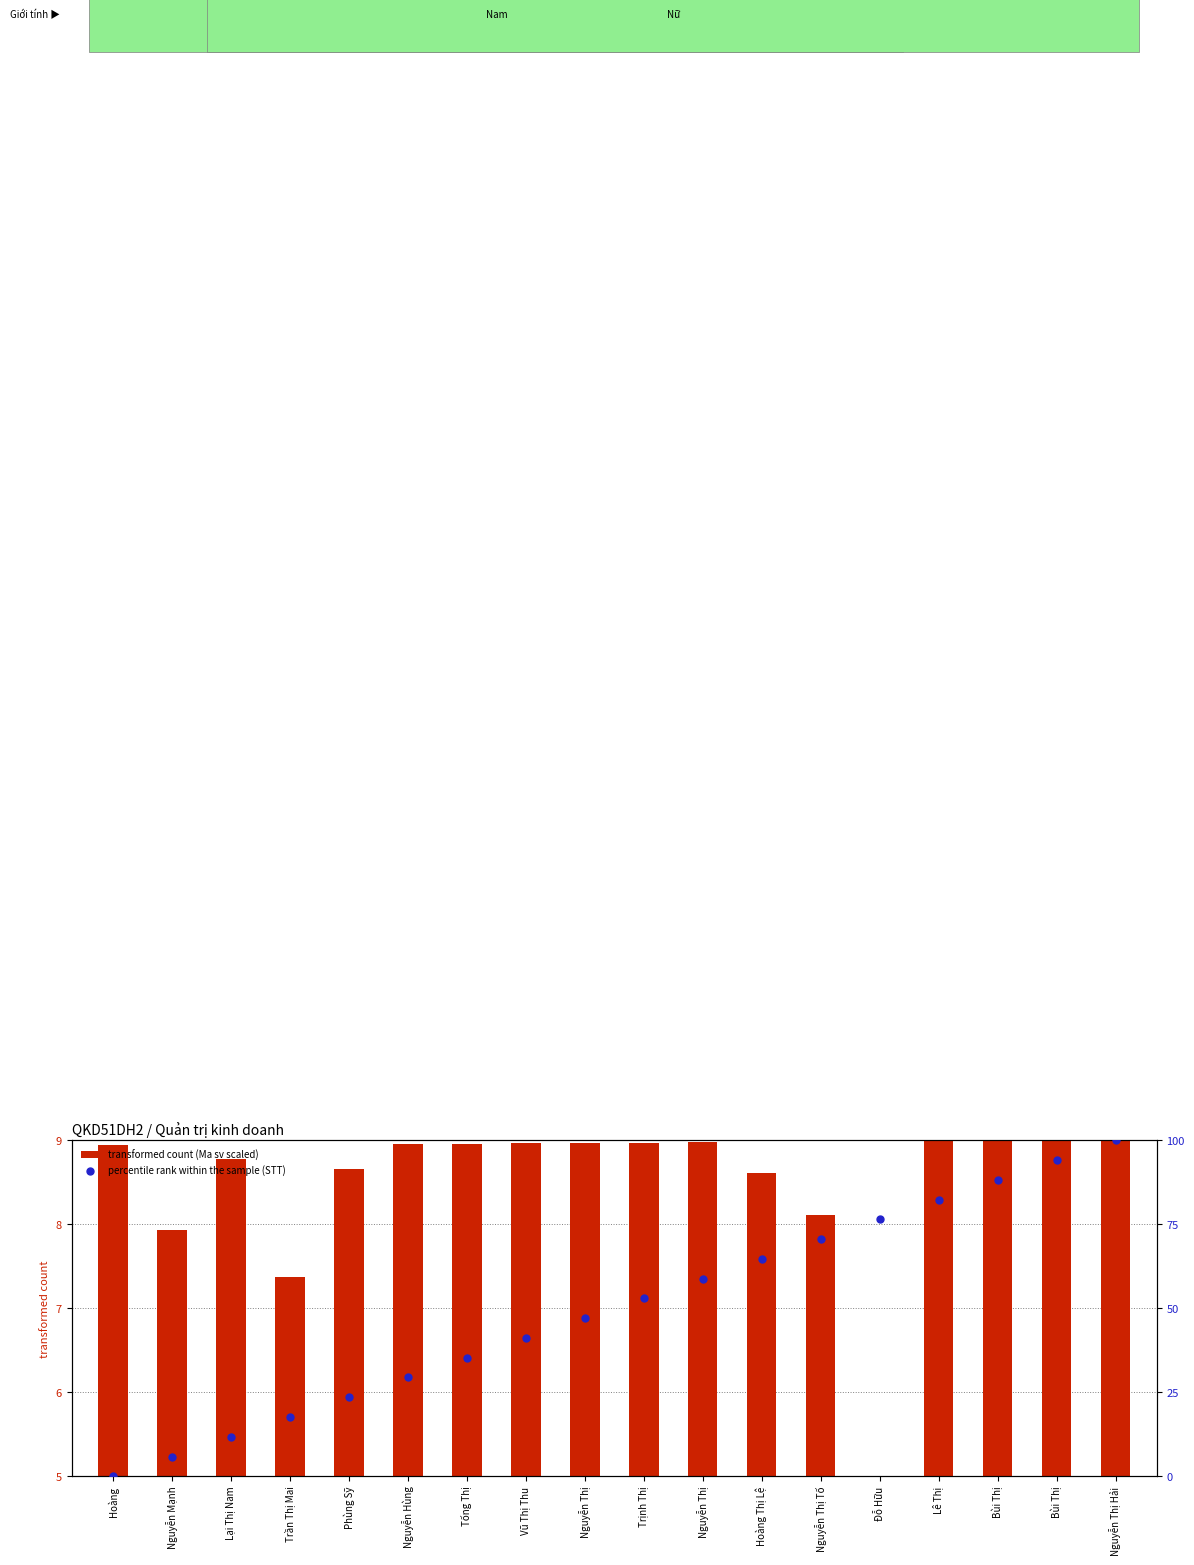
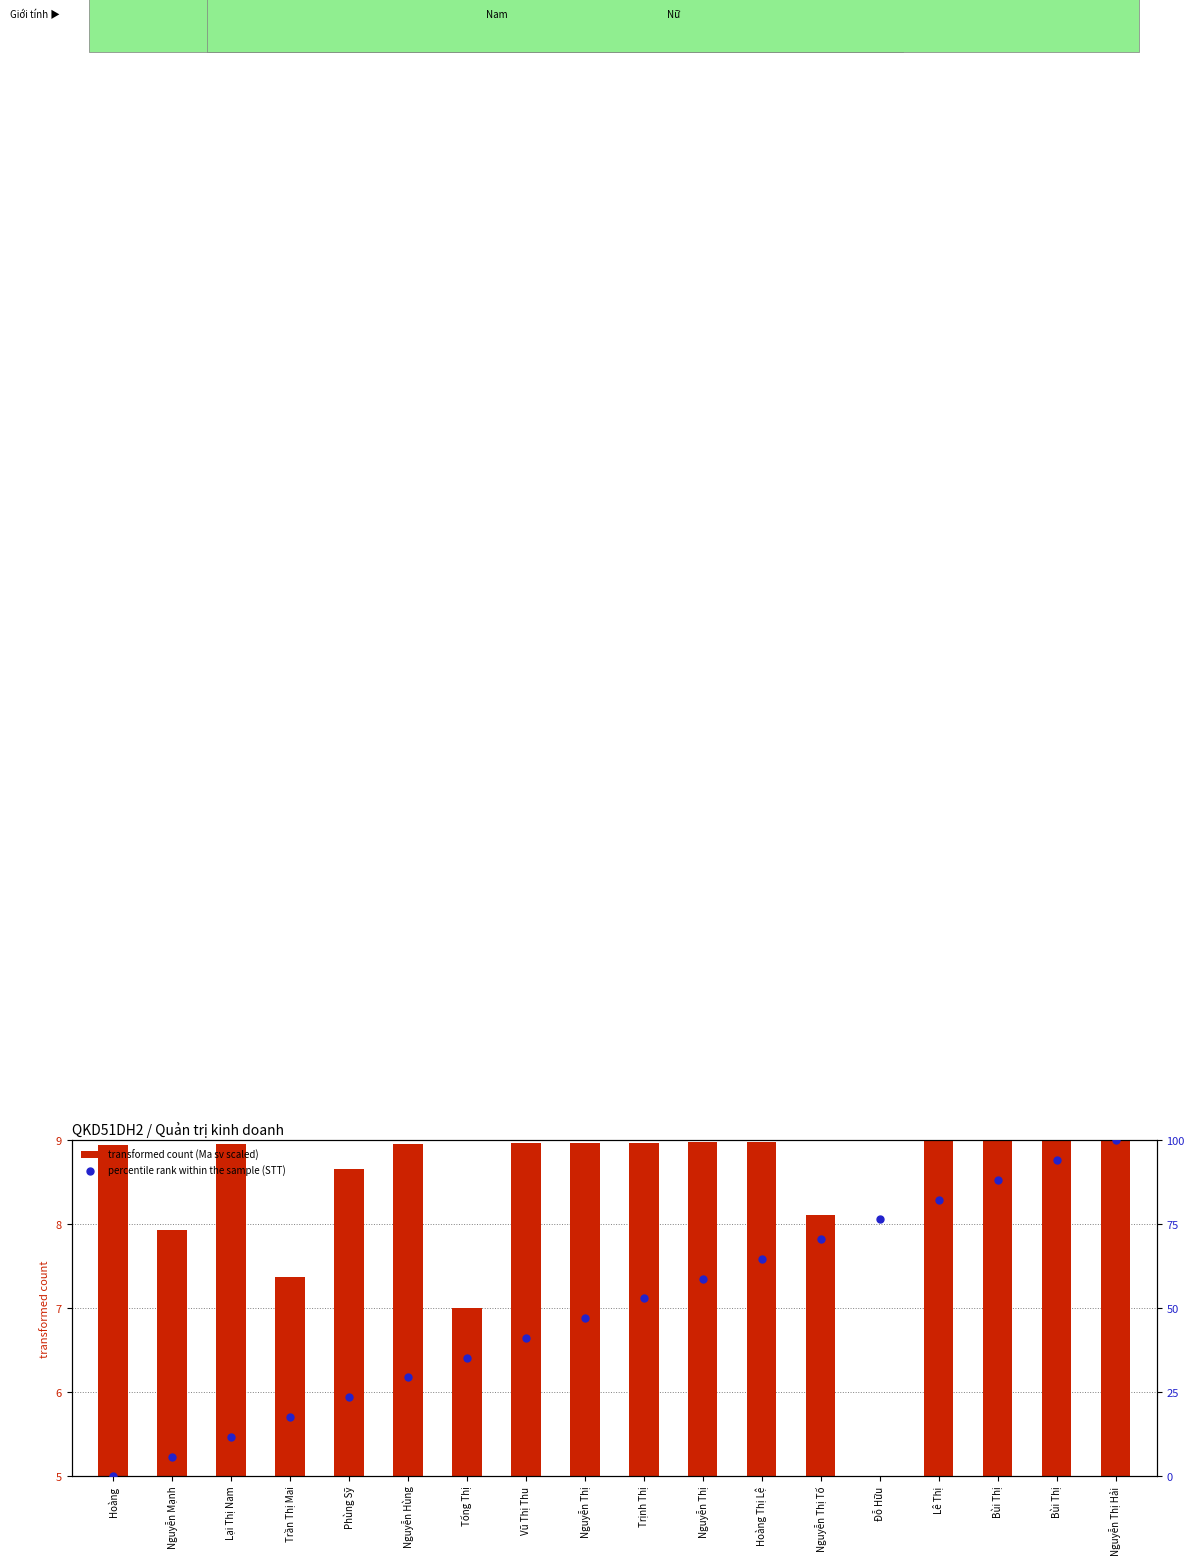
  {
    "transformed count (Ma sv scaled)": {
      "Hoàng": 8.9,
      "Nguyễn Mạnh": 7.9,
-     "Lại Thị Nam": 8.8,
+     "Lại Thị Nam": 9.0,
      "Trần Thị Mai": 7.4,
      "Phùng Sỹ": 8.7,
      "Nguyễn Hùng": 9.0,
-     "Tống Thị": 9.0,
+     "Tống Thị": 7.0,
      "Vũ Thị Thu": 9.0,
      "Trịnh Thị": 9.0,
-     "Hoàng Thị Lệ": 8.6,
+     "Hoàng Thị Lệ": 9.0,
      "Nguyễn Thị Tố": 8.1,
      "Đỗ Hữu": 5.0,
      "Lê Thị": 9.0,
      "Nguyễn Thị Hải": 9.0
    }
  }
